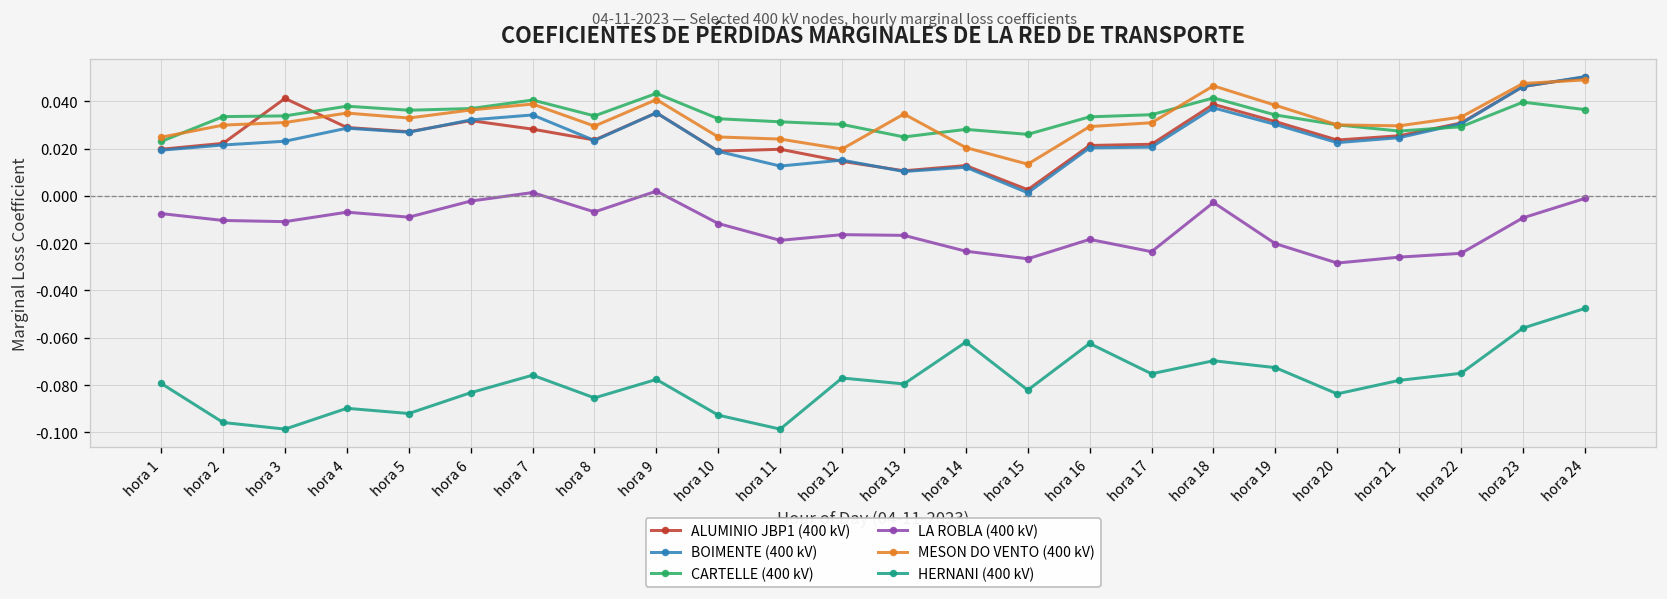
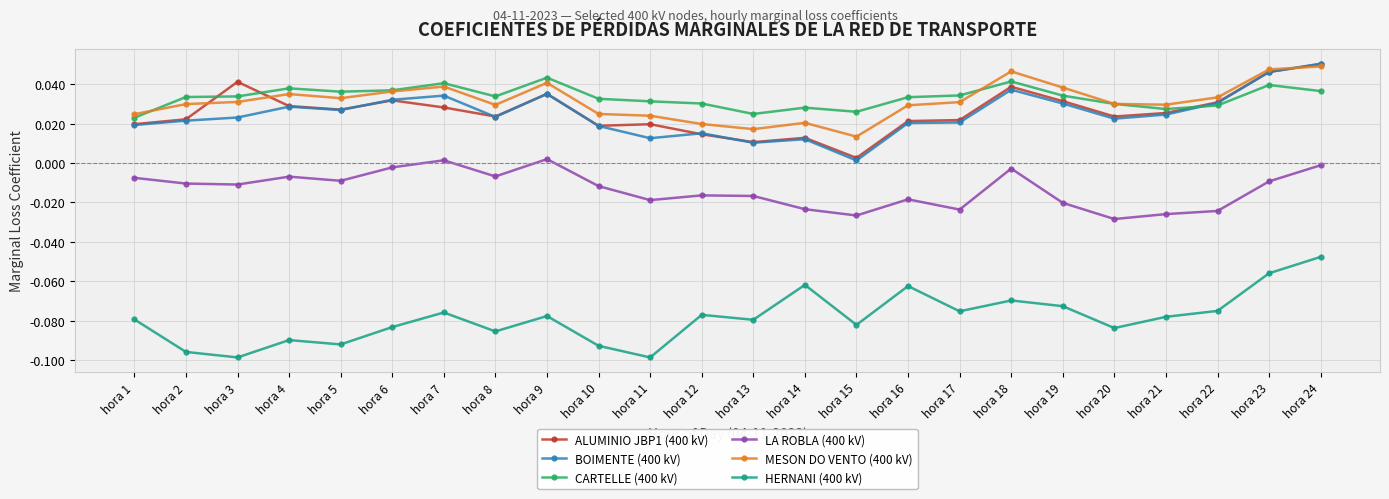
  {
    "ALUMINIO JBP1 (400 kV)": {
      "hora 3": 0.041,
      "hora 7": 0.028,
      "hora 11": 0.020,
      "hora 15": 0.003,
      "hora 18": 0.039
    },
    "BOIMENTE (400 kV)": {
      "hora 3": 0.023,
      "hora 7": 0.034,
      "hora 11": 0.013,
      "hora 15": 0.001,
      "hora 18": 0.037
    },
    "LA ROBLA (400 kV)": {
      "hora 1": -0.008,
      "hora 2": -0.010,
      "hora 3": -0.011,
      "hora 4": -0.007,
      "hora 5": -0.009,
      "hora 6": -0.002,
      "hora 7": 0.001,
      "hora 8": -0.007,
      "hora 9": 0.002,
      "hora 10": -0.012,
      "hora 11": -0.019,
      "hora 12": -0.016,
      "hora 13": -0.017,
      "hora 14": -0.023,
      "hora 15": -0.027,
      "hora 16": -0.018,
      "hora 17": -0.024,
      "hora 18": -0.003,
      "hora 19": -0.020,
      "hora 20": -0.028,
      "hora 21": -0.026,
      "hora 22": -0.024,
      "hora 23": -0.009,
      "hora 24": -0.001
    },
    "MESON DO VENTO (400 kV)": {
      "hora 1": 0.025,
      "hora 2": 0.030,
      "hora 3": 0.031,
      "hora 4": 0.035,
      "hora 5": 0.033,
      "hora 7": 0.039,
      "hora 8": 0.030,
      "hora 9": 0.041,
      "hora 10": 0.025,
      "hora 11": 0.024,
      "hora 12": 0.020,
-     "hora 13": 0.035,
+     "hora 13": 0.017,
      "hora 14": 0.020,
      "hora 15": 0.013,
      "hora 16": 0.029,
      "hora 17": 0.031,
      "hora 18": 0.047,
      "hora 19": 0.038,
      "hora 21": 0.030,
      "hora 22": 0.033
    }
  }
